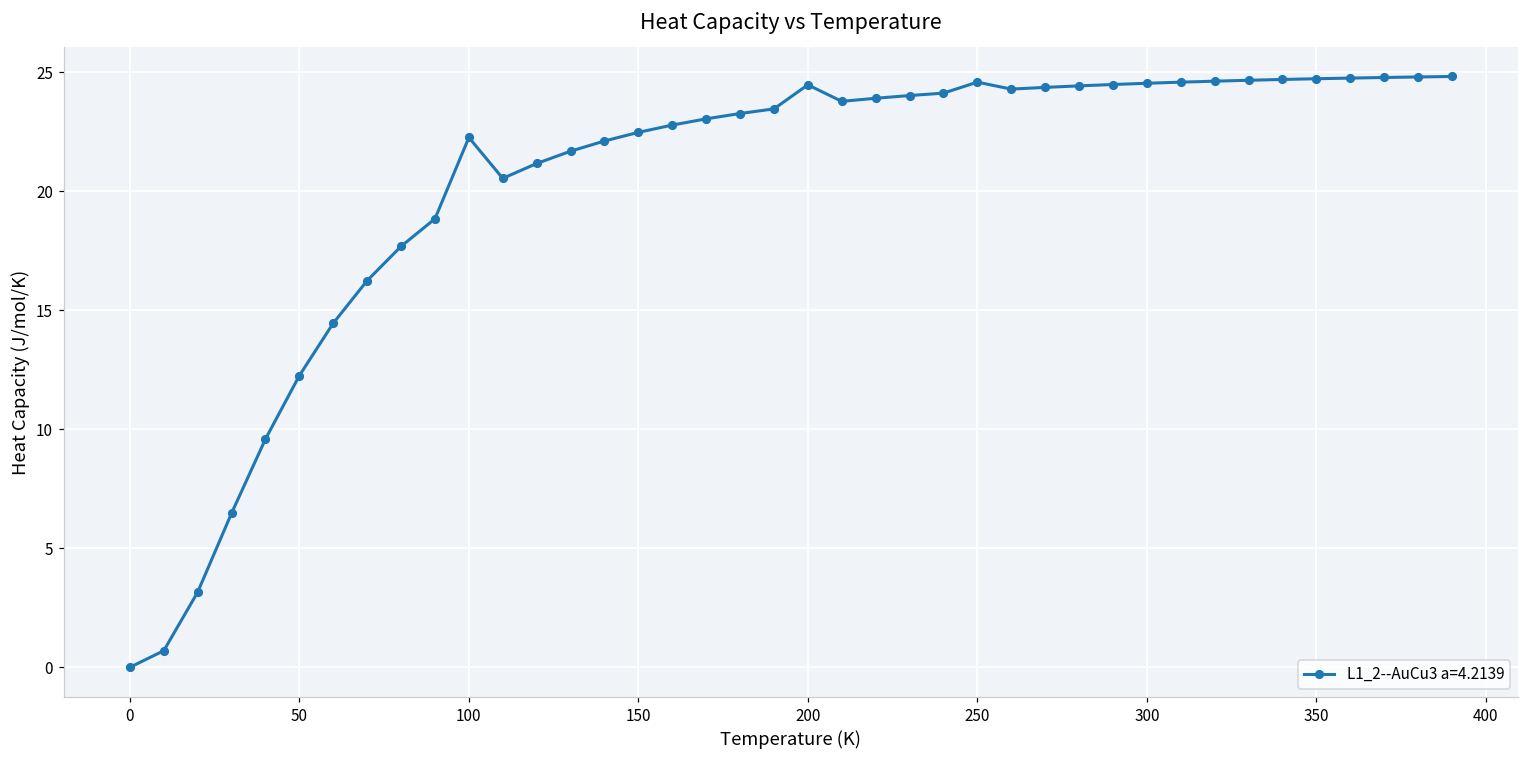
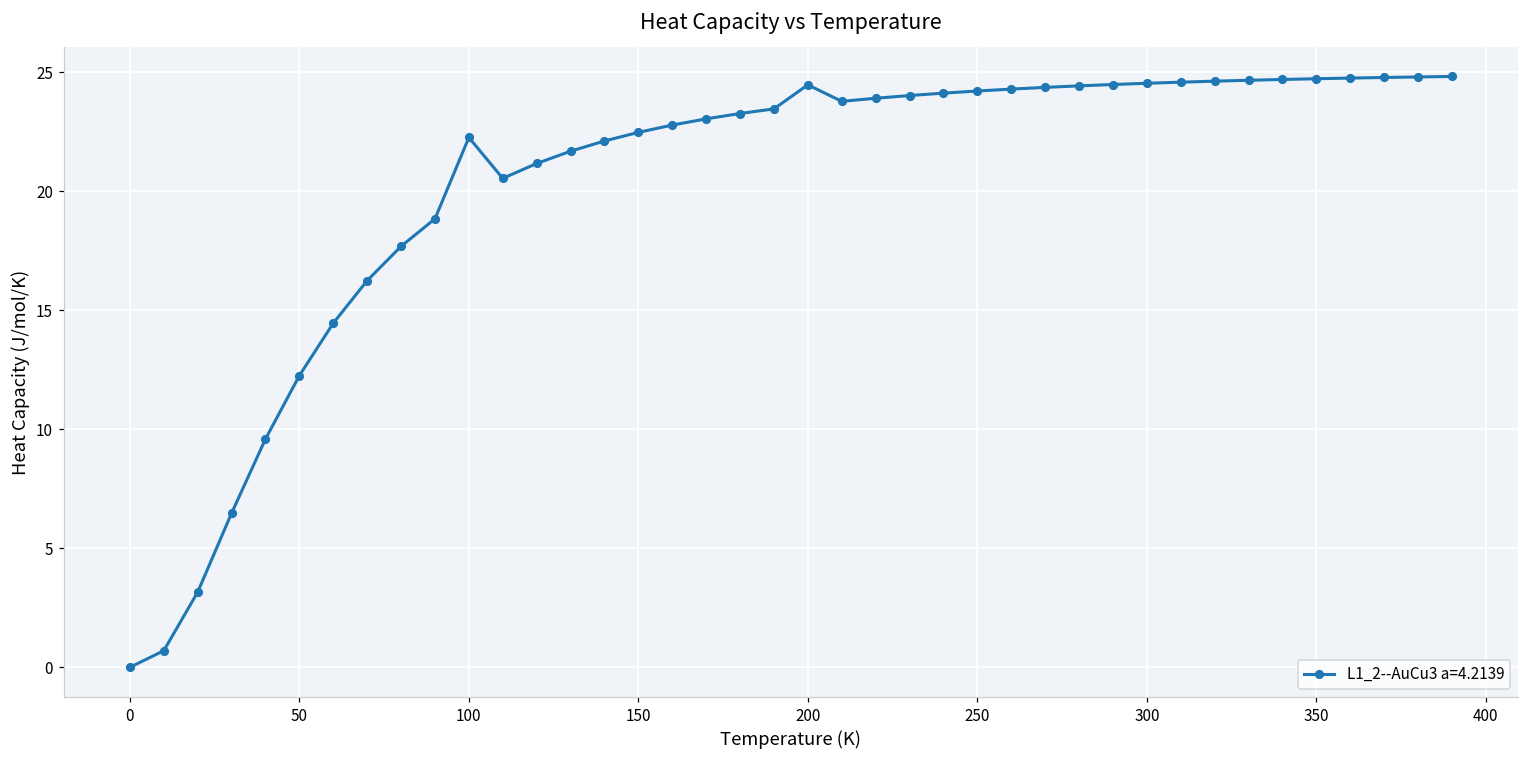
  {
    "0": 0.0,
    "50": 12.3,
    "100": 22.3,
    "150": 22.5,
    "200": 24.5,
-   "250": 24.6,
+   "250": 24.2,
    "300": 24.5,
    "350": 24.7
  }
